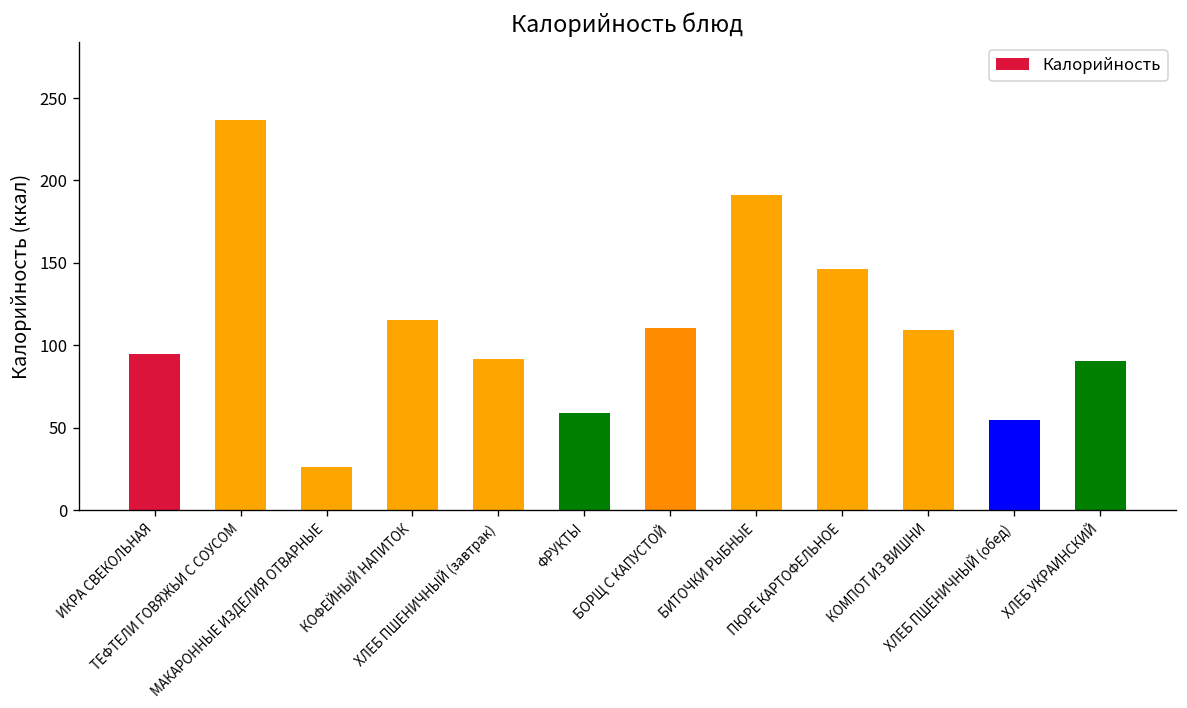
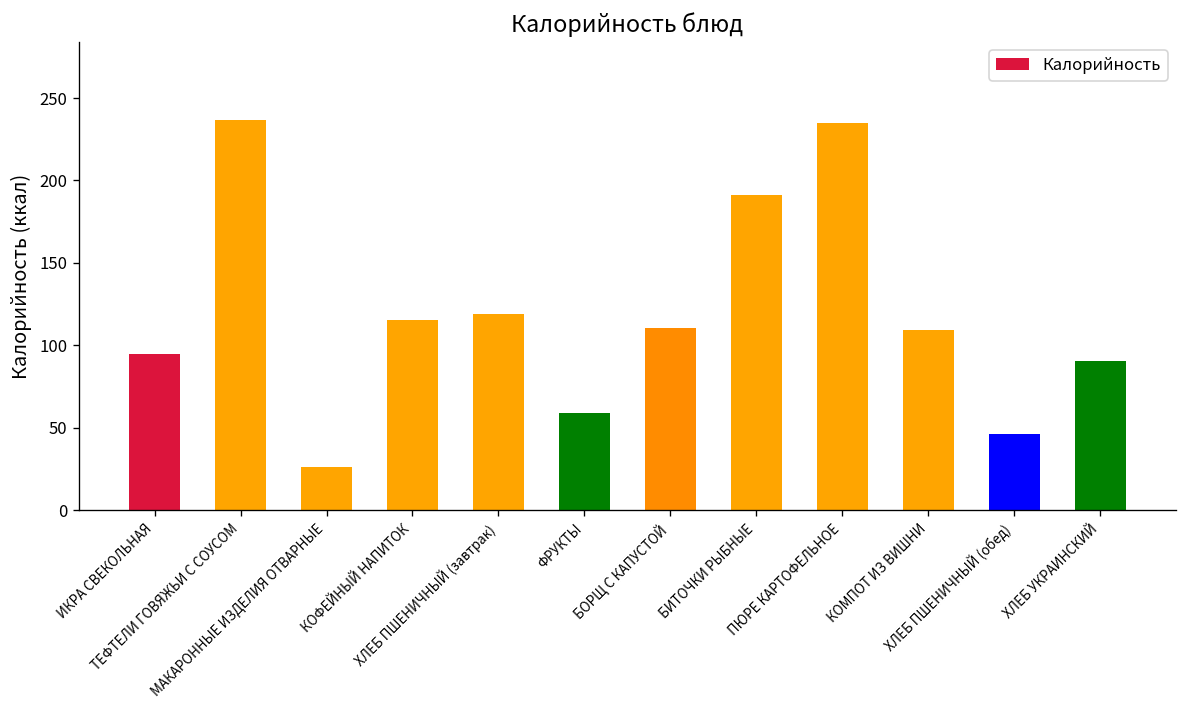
  {
    "ИКРА СВЕКОЛЬНАЯ": 95,
    "ТЕФТЕЛИ ГОВЯЖЬИ С СОУСОМ": 237,
    "МАКАРОННЫЕ ИЗДЕЛИЯ ОТВАРНЫЕ": 26,
    "КОФЕЙНЫЙ НАПИТОК": 115,
-   "ХЛЕБ ПШЕНИЧНЫЙ (завтрак)": 92,
+   "ХЛЕБ ПШЕНИЧНЫЙ (завтрак)": 119,
    "ФРУКТЫ": 59,
    "БОРЩ С КАПУСТОЙ": 110,
    "БИТОЧКИ РЫБНЫЕ": 191,
-   "ПЮРЕ КАРТОФЕЛЬНОЕ": 146,
+   "ПЮРЕ КАРТОФЕЛЬНОЕ": 235,
    "КОМПОТ ИЗ ВИШНИ": 109,
-   "ХЛЕБ ПШЕНИЧНЫЙ (обед)": 55,
+   "ХЛЕБ ПШЕНИЧНЫЙ (обед)": 46,
    "ХЛЕБ УКРАИНСКИЙ": 90
  }
